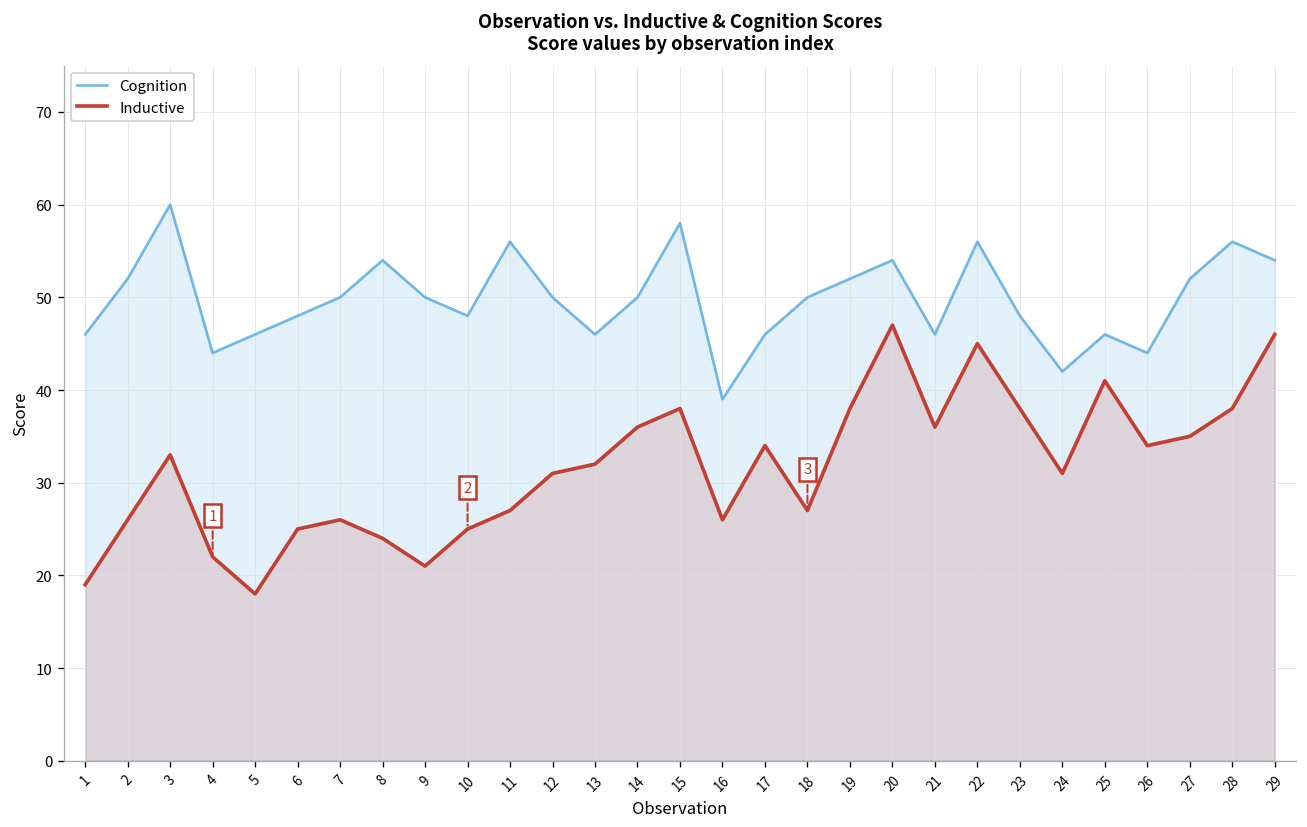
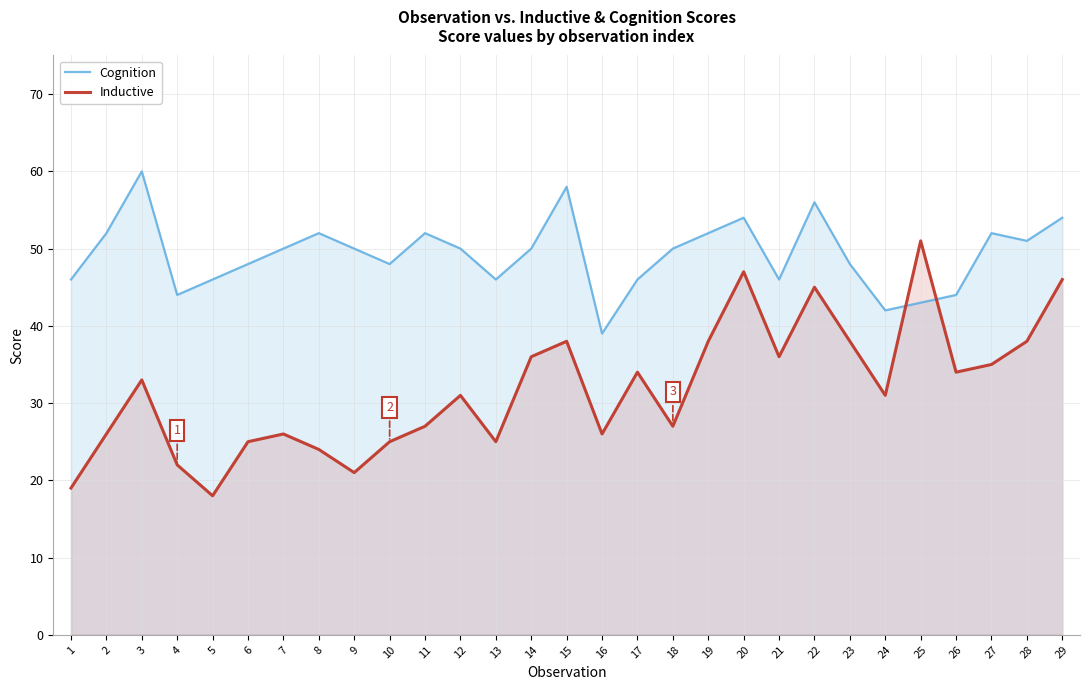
  {
    "Cognition": {
      "1": 46,
      "2": 52,
      "3": 60,
      "4": 44,
      "5": 46,
      "6": 48,
      "7": 50,
-     "8": 54,
+     "8": 52,
      "9": 50,
      "10": 48,
-     "11": 56,
+     "11": 52,
      "12": 50,
      "13": 46,
      "14": 50,
      "15": 58,
      "16": 39,
      "17": 46,
      "18": 50,
      "19": 52,
      "20": 54,
      "21": 46,
      "22": 56,
      "23": 48,
      "24": 42,
-     "25": 46,
+     "25": 43,
      "26": 44,
      "27": 52,
-     "28": 56,
+     "28": 51,
      "29": 54
    },
    "Inductive": {
      "1": 19,
      "2": 26,
      "3": 33,
      "5": 18,
      "6": 25,
      "7": 26,
      "8": 24,
      "9": 21,
      "11": 27,
      "12": 31,
-     "13": 32,
+     "13": 25,
      "14": 36,
      "15": 38,
      "16": 26,
      "17": 34,
      "19": 38,
      "20": 47,
      "21": 36,
      "22": 45,
      "23": 38,
      "24": 31,
-     "25": 41,
+     "25": 51,
      "26": 34,
      "27": 35,
      "28": 38,
      "29": 46
    }
  }
